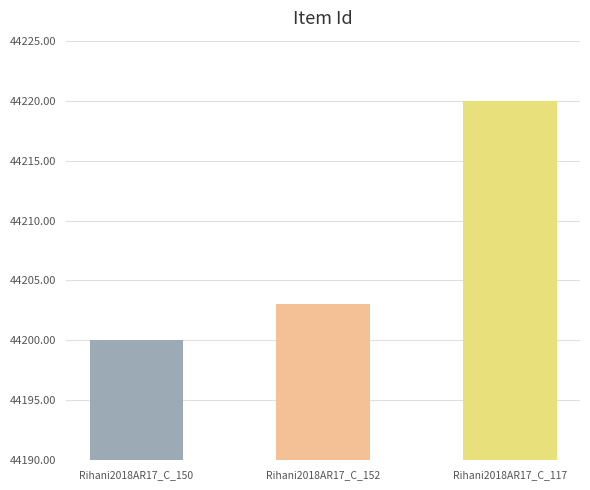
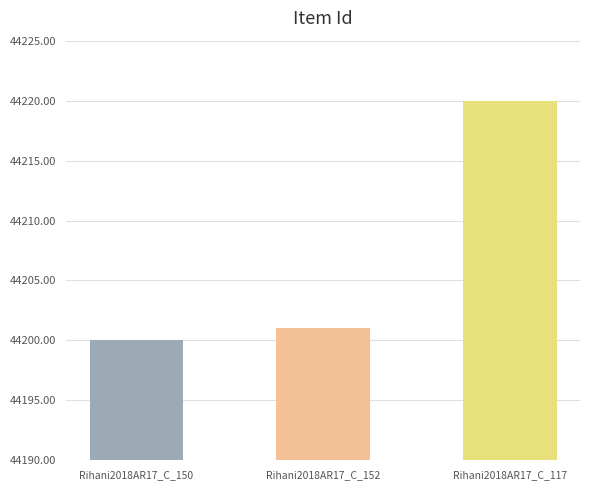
  {
    "Rihani2018AR17_C_150": 44200,
-   "Rihani2018AR17_C_152": 44203,
+   "Rihani2018AR17_C_152": 44201,
    "Rihani2018AR17_C_117": 44220
  }
